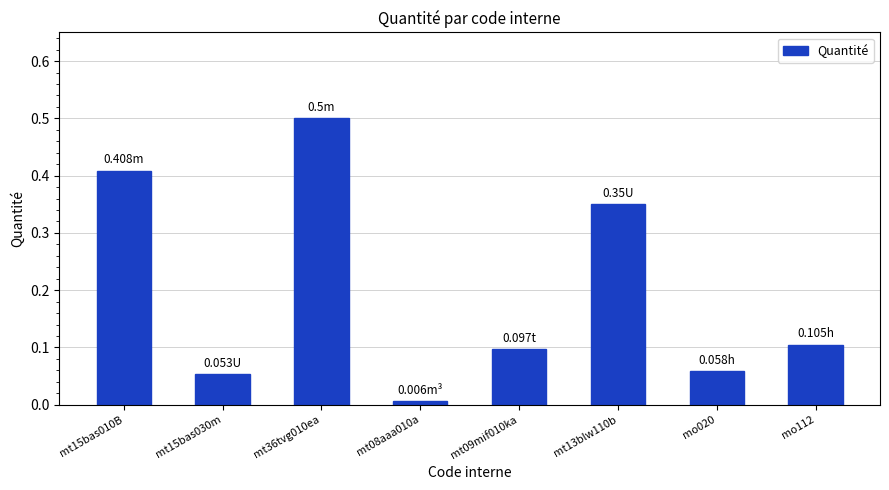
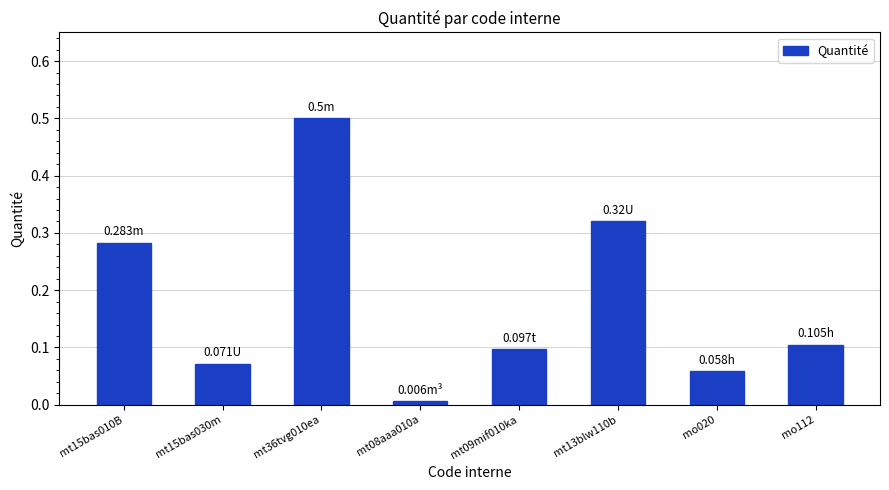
  {
-   "mt15bas010B": "0.408m",
-   "mt15bas030m": "0.053U",
+   "mt15bas010B": "0.283m",
+   "mt15bas030m": "0.071U",
    "mt36tvg010ea": "0.5m",
    "mt08aaa010a": "0.006m³",
    "mt09mif010ka": "0.097t",
-   "mt13blw110b": "0.35U",
+   "mt13blw110b": "0.32U",
    "mo020": "0.058h",
    "mo112": "0.105h"
  }
